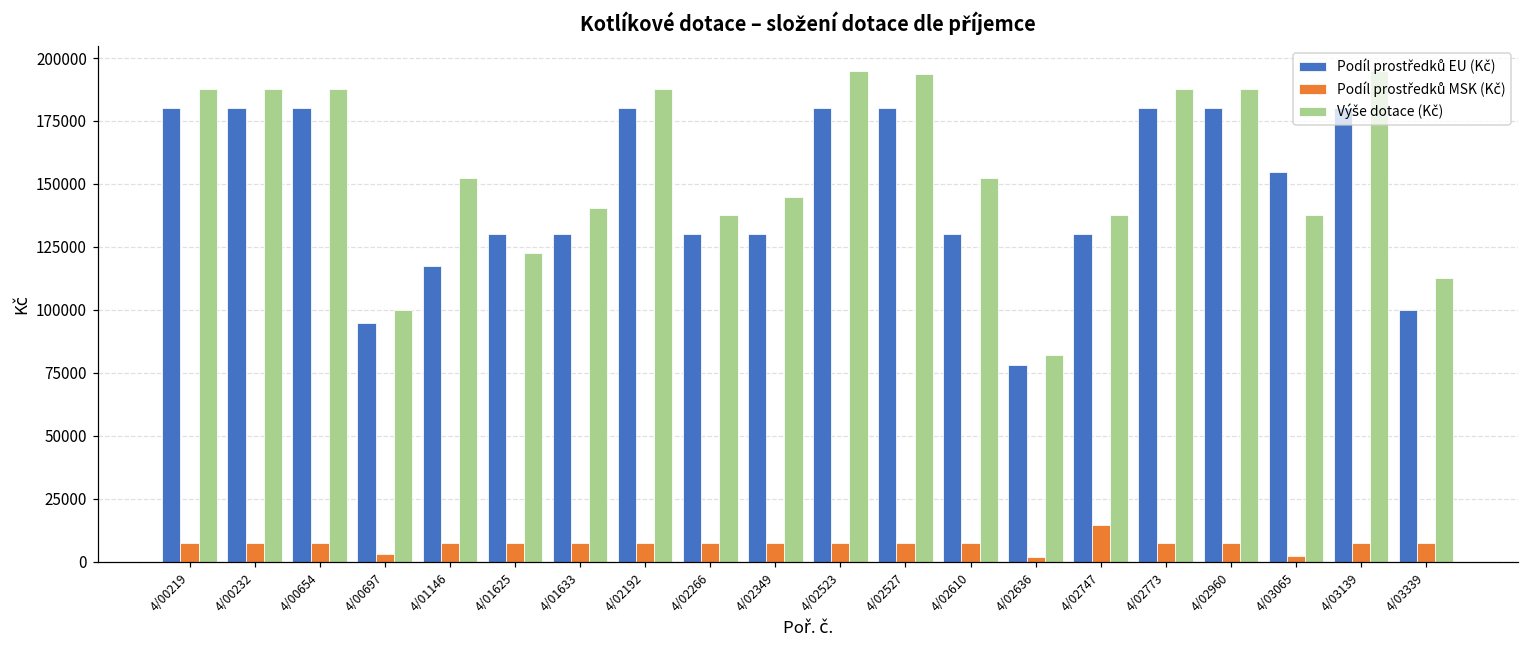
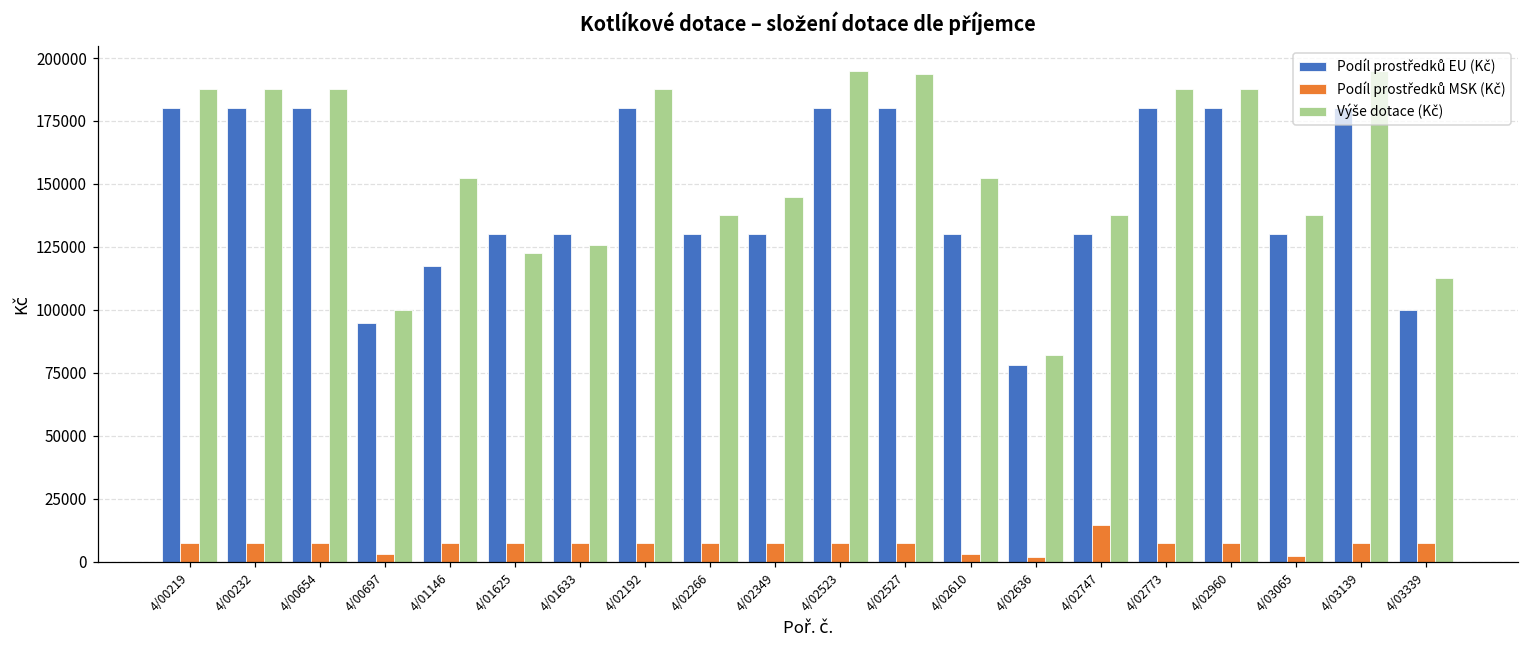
  {
    "Podíl prostředků EU (Kč)": {
      "4/00219": 180000,
      "4/00232": 180000,
      "4/00654": 180000,
      "4/00697": 95000,
      "4/01146": 118000,
      "4/01625": 130000,
      "4/01633": 130000,
      "4/02192": 180000,
      "4/02266": 130000,
      "4/02349": 130000,
      "4/02523": 180000,
      "4/02527": 180000,
      "4/02610": 130000,
      "4/02636": 78000,
      "4/02747": 130000,
      "4/02773": 180000,
      "4/02960": 180000,
-     "4/03065": 155000,
+     "4/03065": 130000,
      "4/03339": 100000
    },
    "Podíl prostředků MSK (Kč)": {
      "4/00219": 8000,
      "4/00232": 8000,
      "4/00654": 8000,
      "4/00697": 3000,
      "4/01146": 8000,
      "4/01625": 8000,
      "4/01633": 8000,
      "4/02192": 8000,
      "4/02266": 8000,
      "4/02349": 8000,
      "4/02523": 8000,
      "4/02527": 8000,
-     "4/02610": 8000,
+     "4/02610": 3000,
      "4/02636": 2000,
      "4/02747": 15000,
      "4/02773": 8000,
      "4/02960": 8000,
      "4/03065": 2000,
      "4/03139": 8000,
      "4/03339": 8000
    },
    "Výše dotace (Kč)": {
      "4/00219": 188000,
      "4/00232": 188000,
      "4/00654": 188000,
      "4/00697": 100000,
      "4/01146": 153000,
      "4/01625": 123000,
-     "4/01633": 141000,
+     "4/01633": 126000,
      "4/02192": 188000,
      "4/02266": 138000,
      "4/02349": 145000,
      "4/02523": 195000,
      "4/02527": 194000,
      "4/02610": 153000,
      "4/02636": 82000,
      "4/02747": 138000,
      "4/02773": 188000,
      "4/02960": 188000,
      "4/03065": 138000,
      "4/03339": 113000
    }
  }
